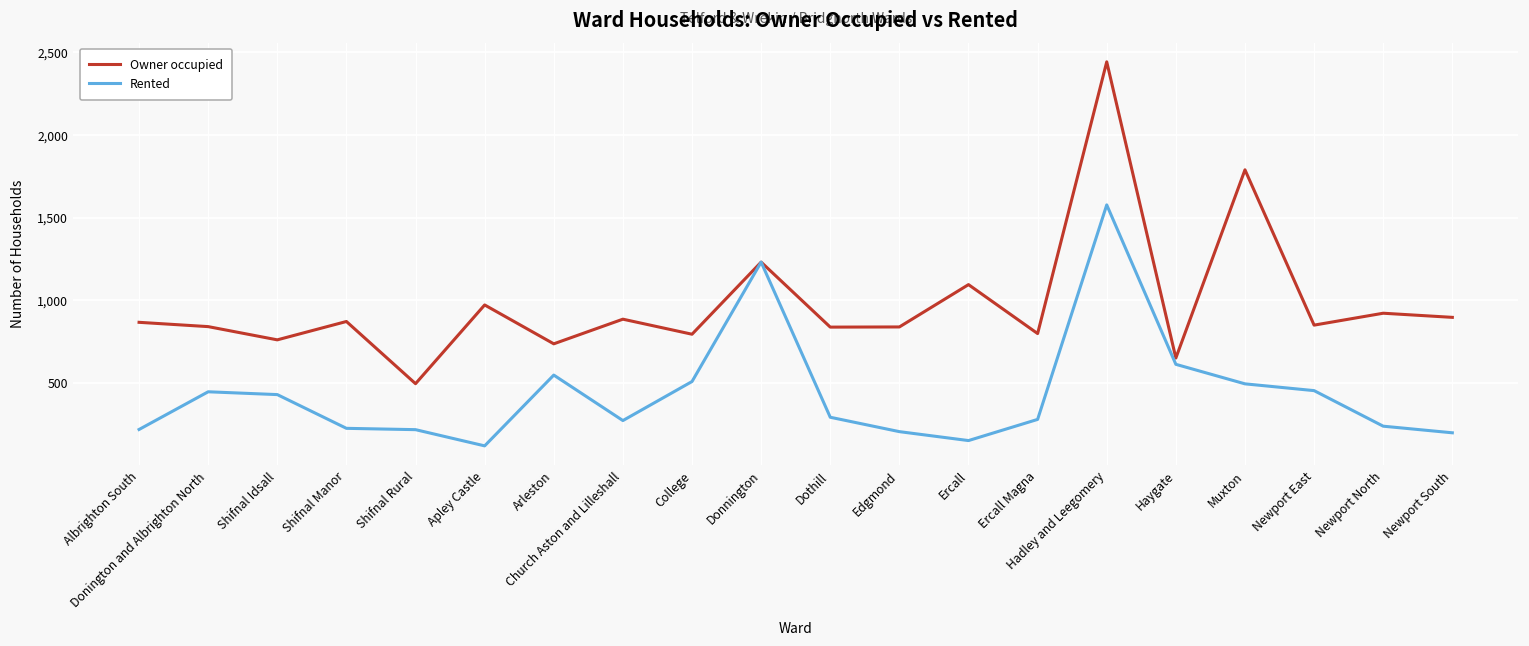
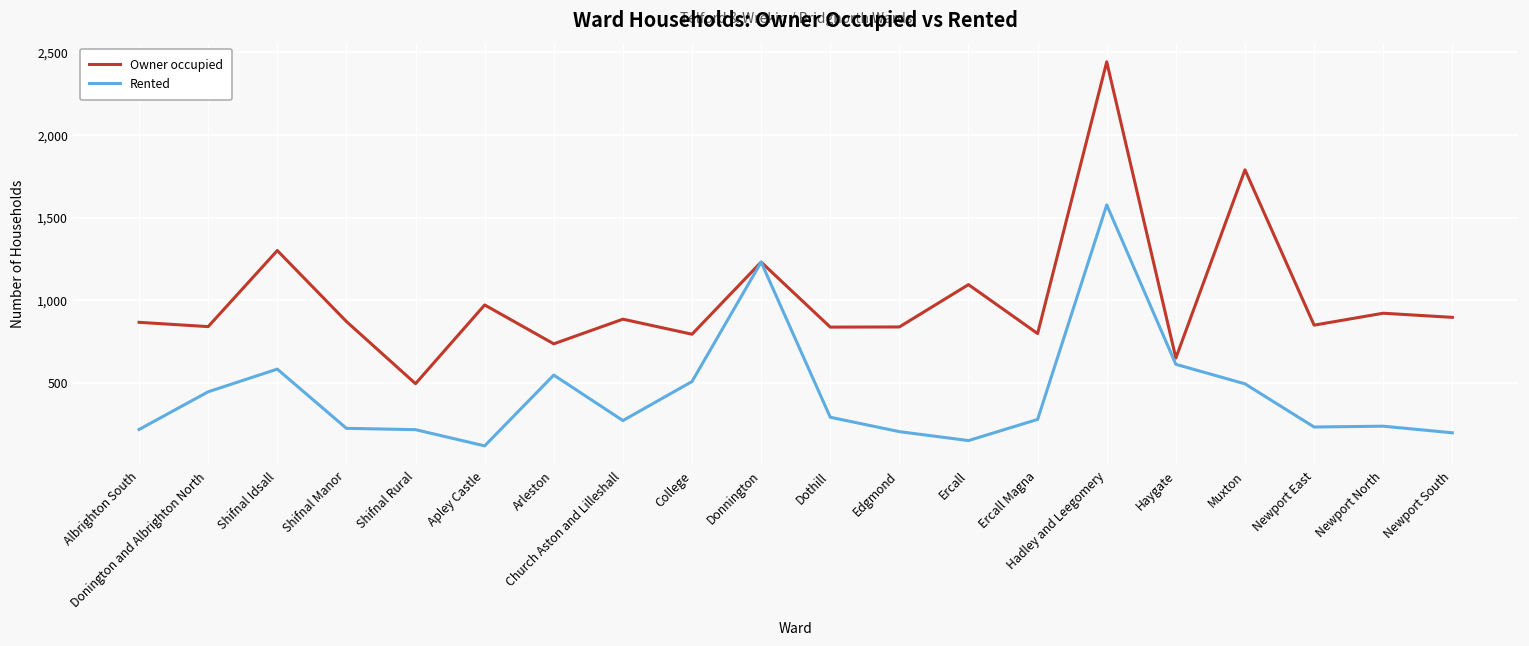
  {
    "Owner occupied": {
      "Albrighton South": "870",
      "Donington and Albrighton North": "840",
-     "Shifnal Idsall": "760",
+     "Shifnal Idsall": "1,300",
      "Shifnal Manor": "870",
      "Shifnal Rural": "500",
      "Apley Castle": "970",
      "Arleston": "740",
      "Church Aston and Lilleshall": "890",
      "College": "800",
      "Dothill": "840",
      "Edgmond": "840",
      "Ercall": "1,100",
      "Ercall Magna": "800",
      "Hadley and Leegomery": "2,440",
      "Haygate": "650",
      "Muxton": "1,790",
      "Newport East": "850",
      "Newport North": "920",
      "Newport South": "900"
    },
    "Rented": {
      "Albrighton South": "220",
      "Donington and Albrighton North": "450",
-     "Shifnal Idsall": "430",
+     "Shifnal Idsall": "590",
      "Shifnal Manor": "230",
      "Shifnal Rural": "220",
      "Apley Castle": "120",
      "Arleston": "550",
      "Church Aston and Lilleshall": "270",
      "College": "510",
      "Dothill": "290",
      "Edgmond": "210",
      "Ercall": "150",
      "Ercall Magna": "280",
      "Hadley and Leegomery": "1,580",
      "Haygate": "610",
      "Muxton": "500",
-     "Newport East": "460",
+     "Newport East": "240",
      "Newport North": "240",
      "Newport South": "200"
    }
  }
